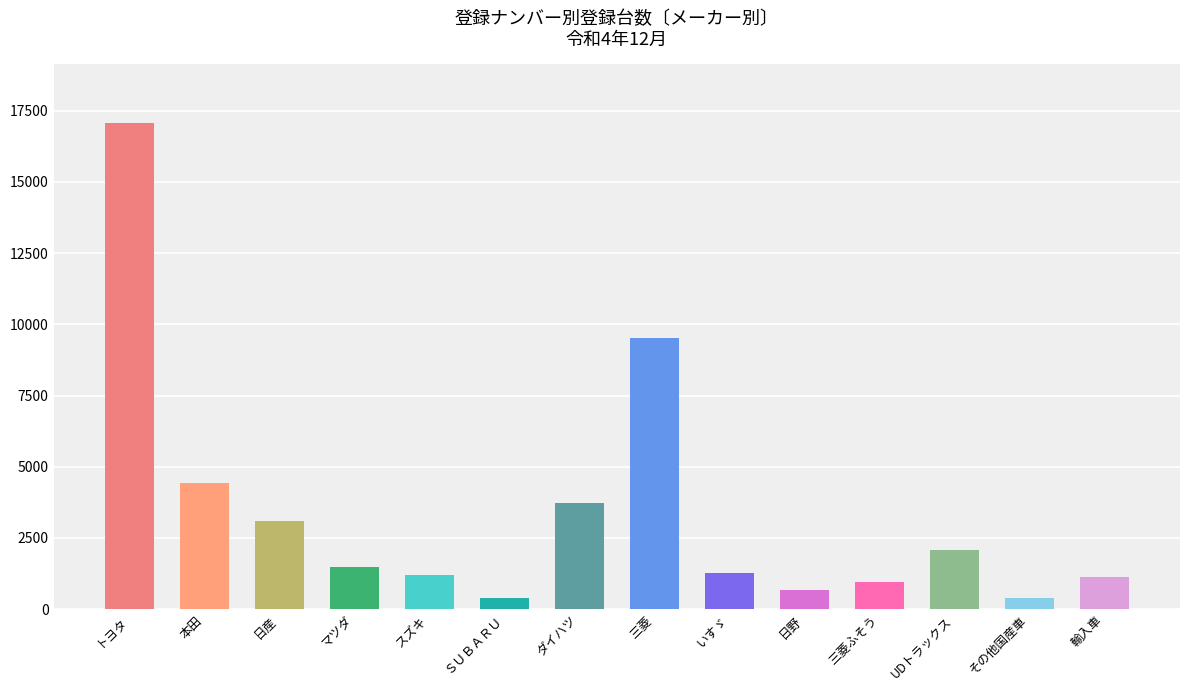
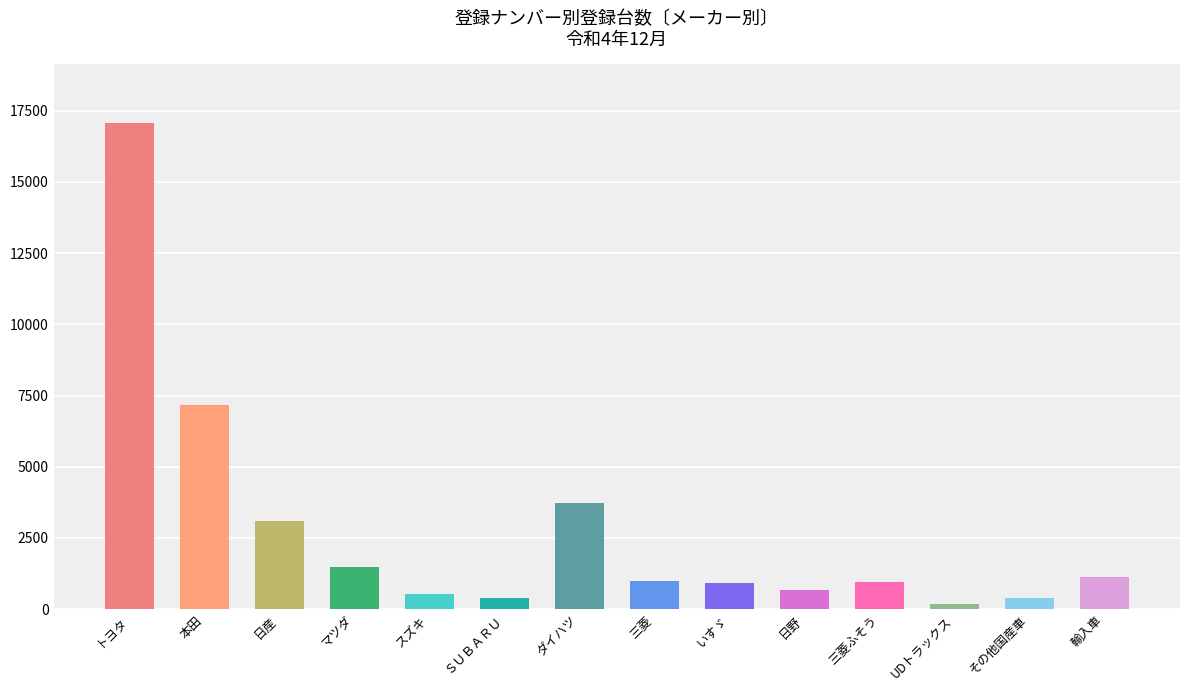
  {
    "トヨタ": 17100,
-   "本田": 4400,
+   "本田": 7200,
    "日産": 3100,
    "マツダ": 1500,
-   "スズキ": 1200,
+   "スズキ": 500,
    "ＳＵＢＡＲＵ": 400,
    "ダイハツ": 3700,
-   "三菱": 9500,
-   "いすゞ": 1300,
+   "三菱": 1000,
+   "いすゞ": 900,
    "日野": 700,
    "三菱ふそう": 900,
-   "UDトラックス": 2100,
+   "UDトラックス": 200,
    "その他国産車": 400,
    "輸入車": 1100
  }
